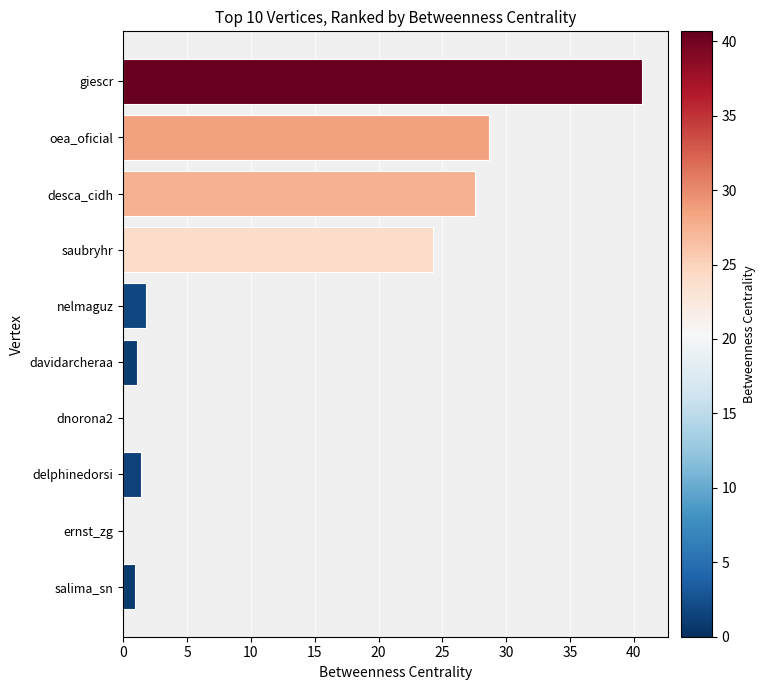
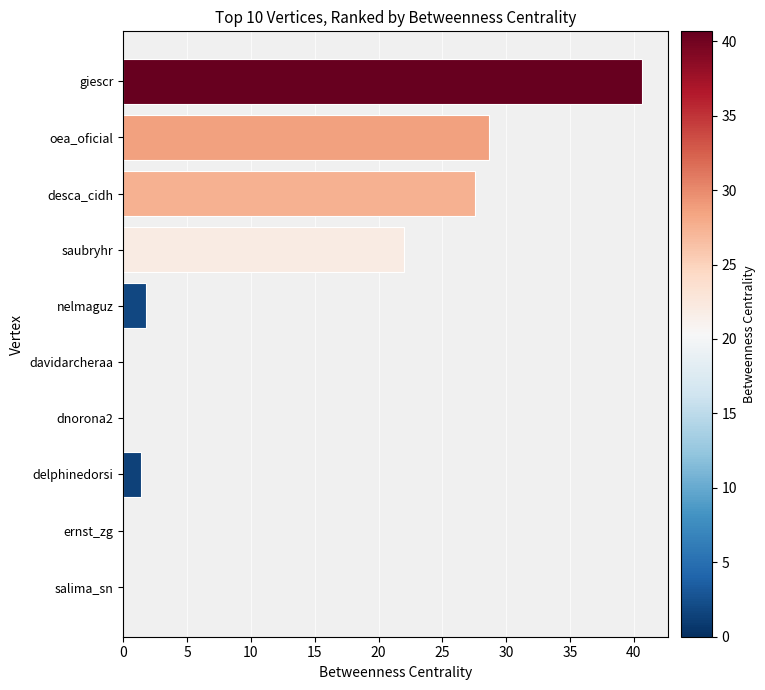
  {
    "giescr": 40.7,
    "oea_oficial": 28.7,
    "desca_cidh": 27.6,
-   "saubryhr": 24.3,
+   "saubryhr": 22.0,
    "nelmaguz": 1.8,
-   "davidarcheraa": 1.1,
+   "davidarcheraa": 0.0,
    "dnorona2": 0.0,
    "delphinedorsi": 1.4,
    "ernst_zg": 0.0,
-   "salima_sn": 0.9
+   "salima_sn": 0.0
  }
